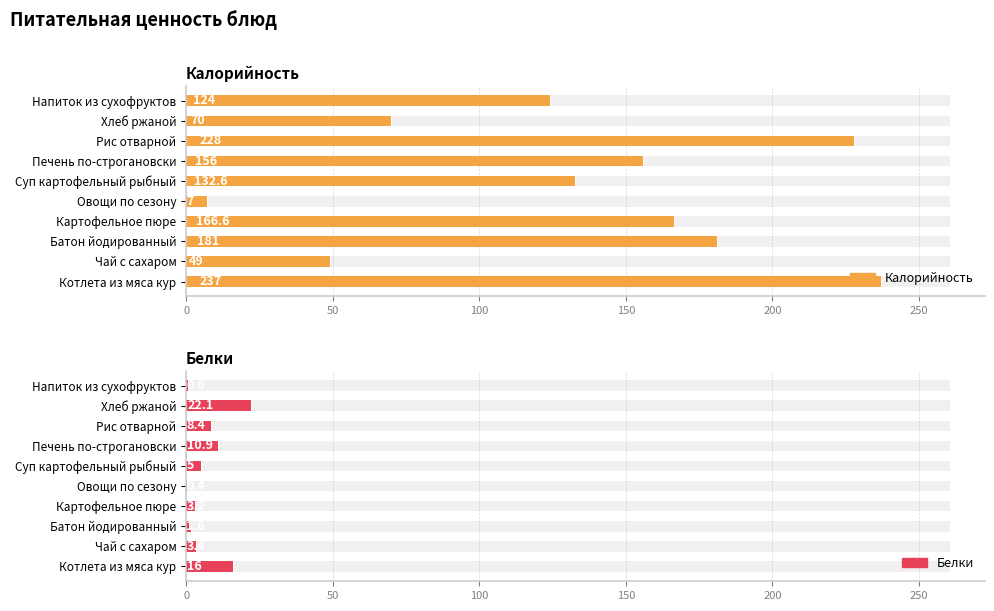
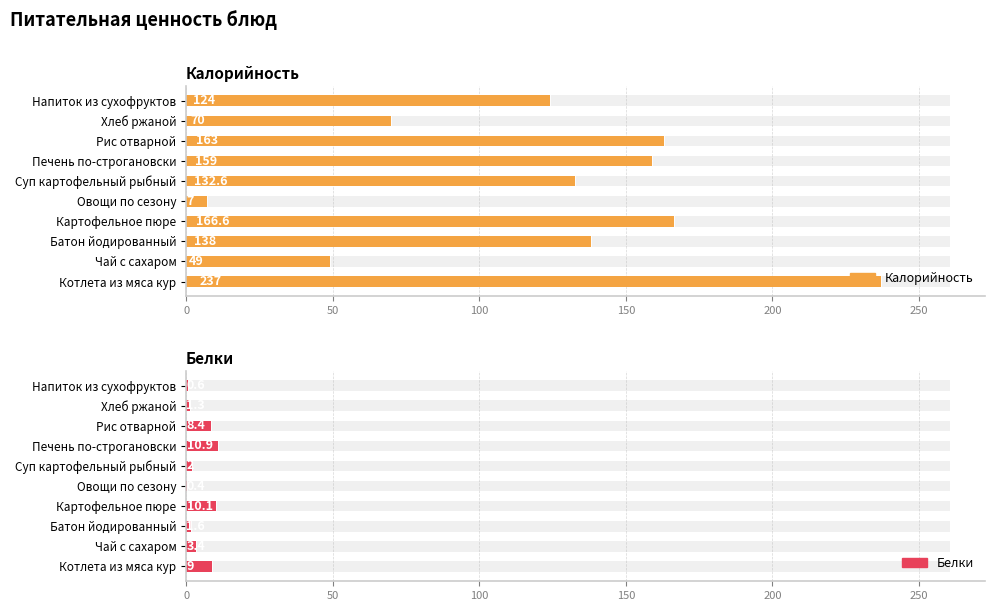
  {
    "Калорийность": {
      "Калорийность": {
-       "Рис отварной": 228,
-       "Печень по-строгановски": 156,
-       "Батон йодированный": 181
+       "Рис отварной": 163,
+       "Печень по-строгановски": 159,
+       "Батон йодированный": 138
      }
    },
    "Белки": {
      "Белки": {
-       "Хлеб ржаной": 22,
-       "Суп картофельный рыбный": 5,
-       "Картофельное пюре": 3,
-       "Котлета из мяса кур": 16
+       "Хлеб ржаной": 1,
+       "Суп картофельный рыбный": 2,
+       "Картофельное пюре": 10,
+       "Котлета из мяса кур": 9
      }
    }
  }
